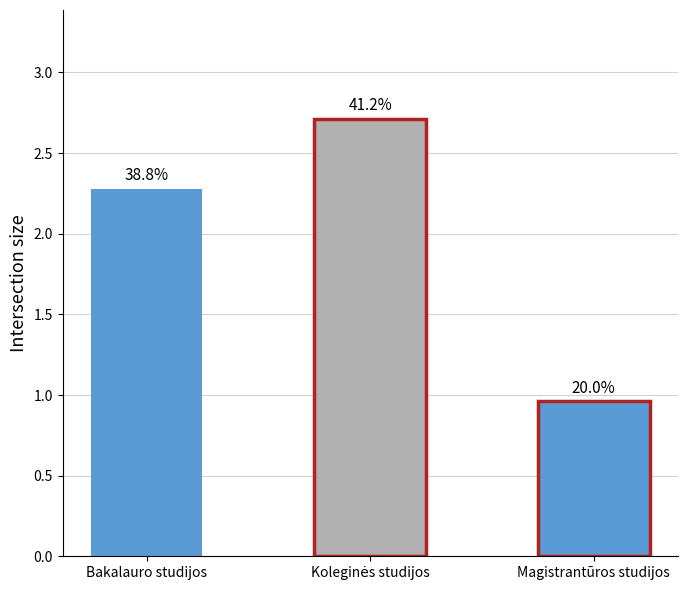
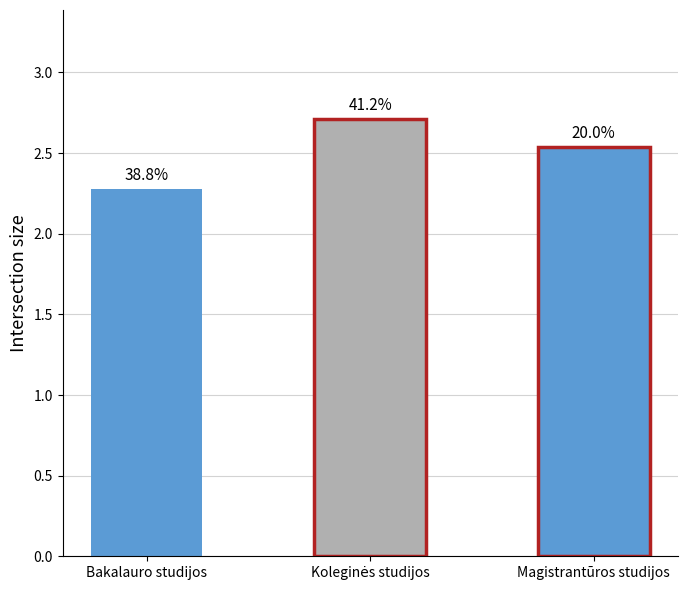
  {
-   "Magistrantūros studijos": 0.96
+   "Magistrantūros studijos": 2.54
  }
